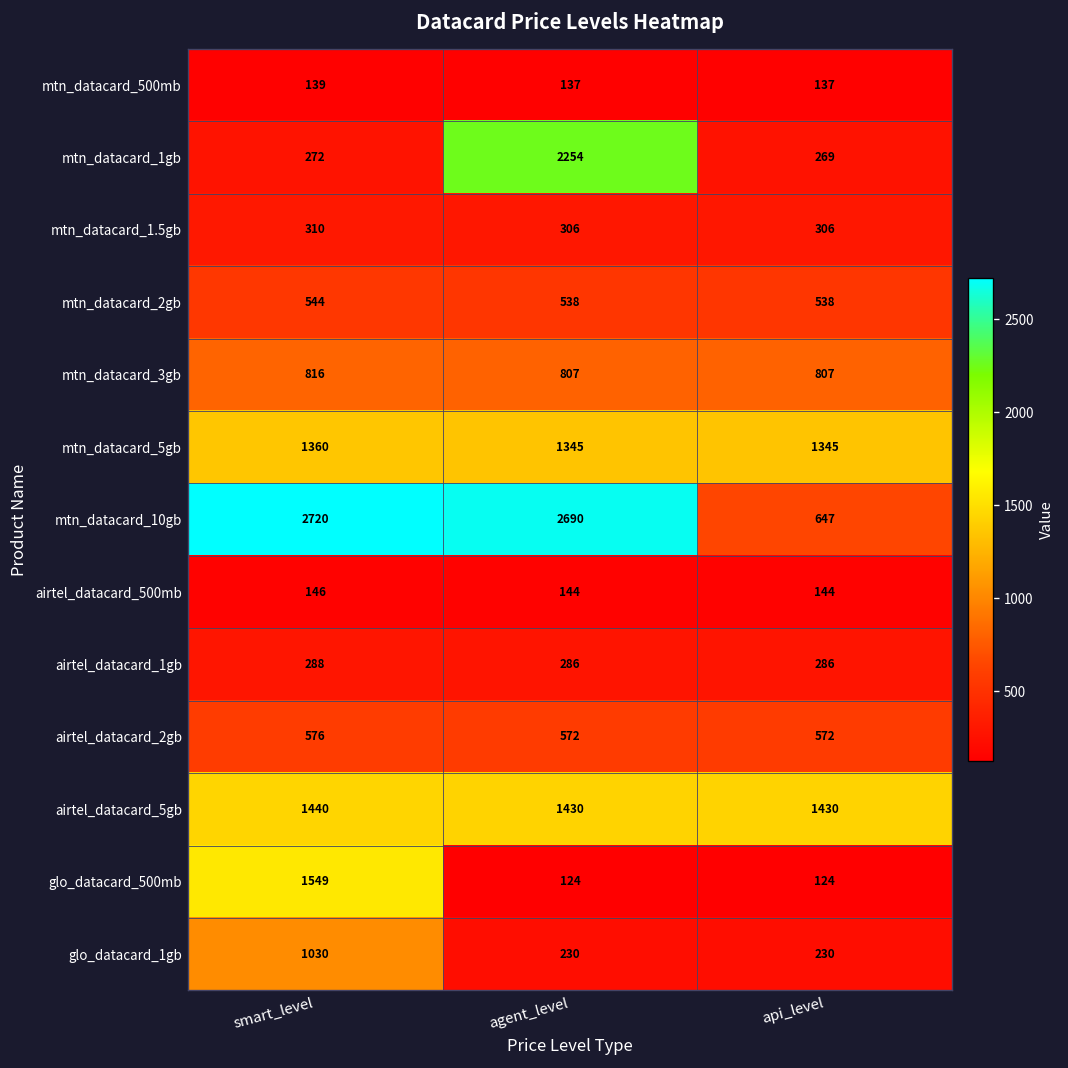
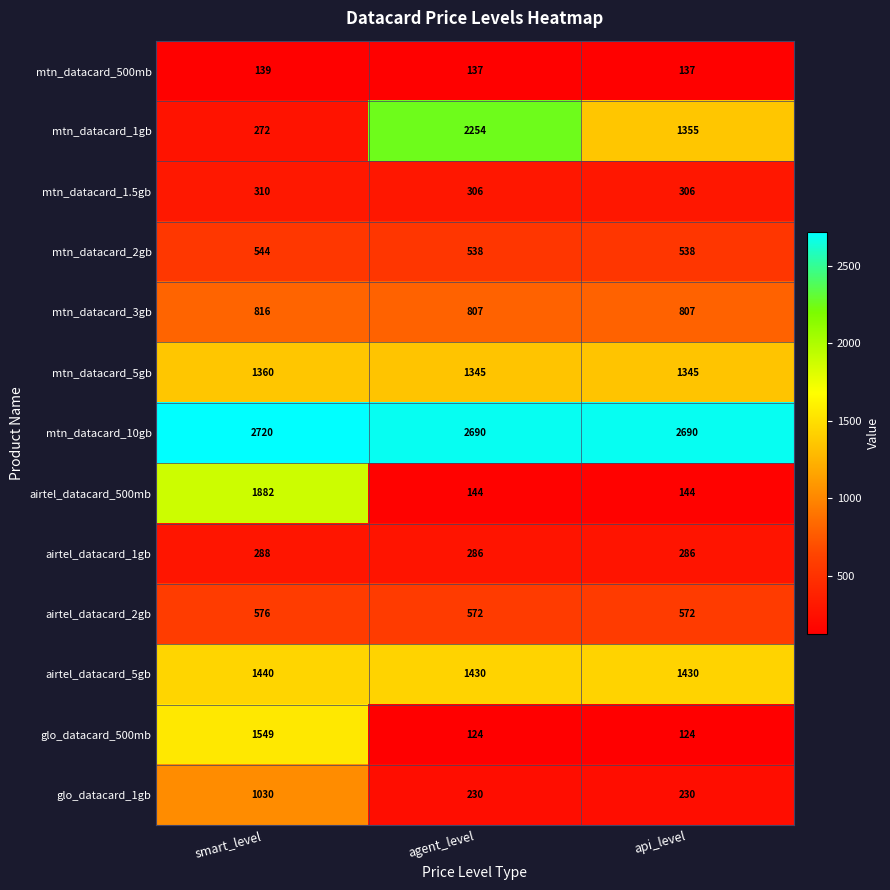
  {
    "mtn_datacard_500mb": {
      "smart_level": 139,
      "agent_level": 137,
      "api_level": 137
    },
    "mtn_datacard_1gb": {
      "smart_level": 272,
      "agent_level": 2254,
-     "api_level": 269
+     "api_level": 1355
    },
    "mtn_datacard_1.5gb": {
      "smart_level": 310,
      "agent_level": 306,
      "api_level": 306
    },
    "mtn_datacard_2gb": {
      "smart_level": 544,
      "agent_level": 538,
      "api_level": 538
    },
    "mtn_datacard_3gb": {
      "smart_level": 816,
      "agent_level": 807,
      "api_level": 807
    },
    "mtn_datacard_5gb": {
      "smart_level": 1360,
      "agent_level": 1345,
      "api_level": 1345
    },
    "mtn_datacard_10gb": {
      "smart_level": 2720,
      "agent_level": 2690,
-     "api_level": 647
+     "api_level": 2690
    },
    "airtel_datacard_500mb": {
-     "smart_level": 146,
+     "smart_level": 1882,
      "agent_level": 144,
      "api_level": 144
    },
    "airtel_datacard_1gb": {
      "smart_level": 288,
      "agent_level": 286,
      "api_level": 286
    },
    "airtel_datacard_2gb": {
      "smart_level": 576,
      "agent_level": 572,
      "api_level": 572
    },
    "airtel_datacard_5gb": {
      "smart_level": 1440,
      "agent_level": 1430,
      "api_level": 1430
    },
    "glo_datacard_500mb": {
      "smart_level": 1549,
      "agent_level": 124,
      "api_level": 124
    },
    "glo_datacard_1gb": {
      "smart_level": 1030,
      "agent_level": 230,
      "api_level": 230
    }
  }
